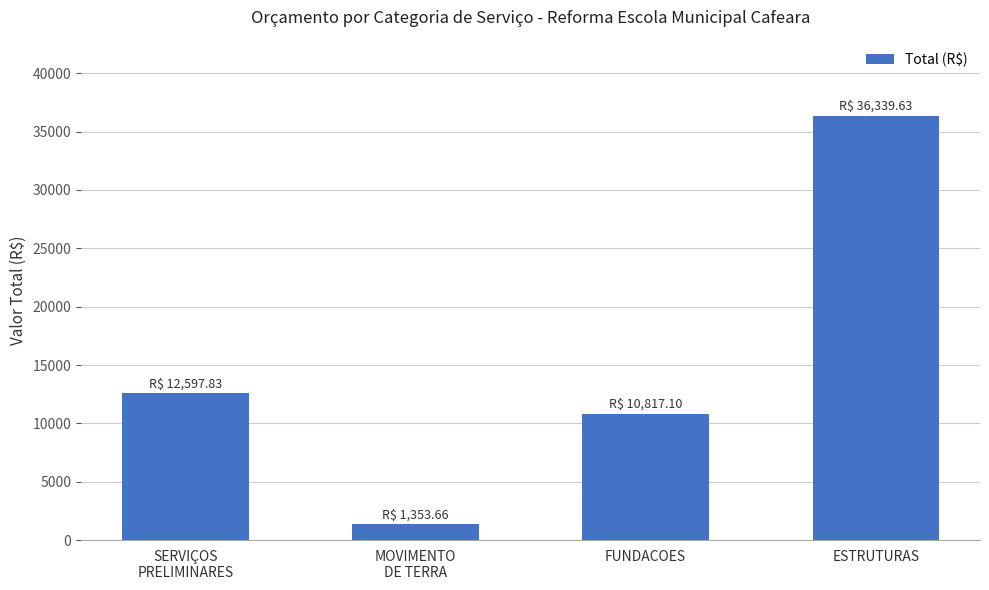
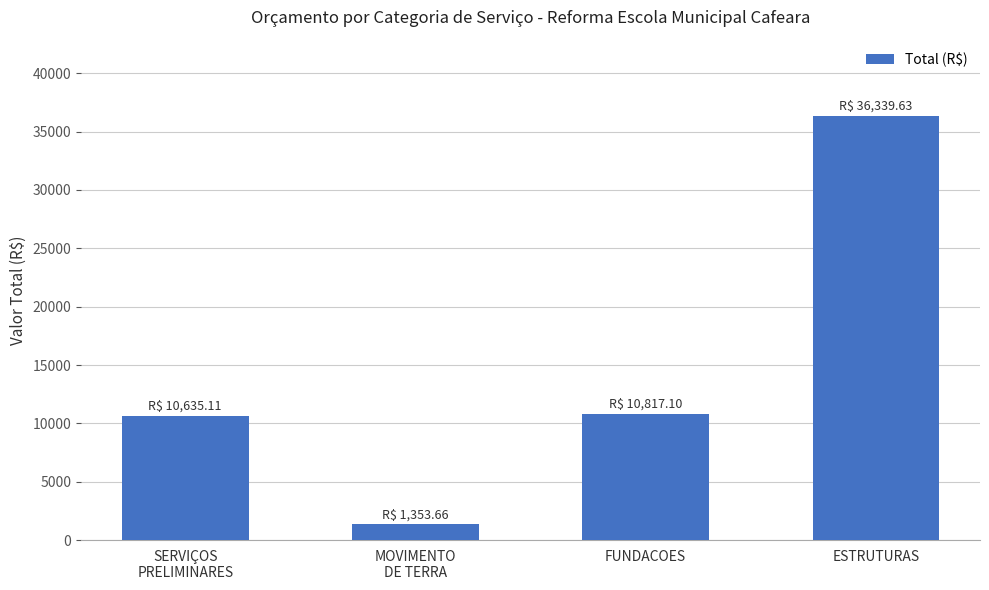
  {
-   "SERVIÇOS PRELIMINARES": "12,597.83",
+   "SERVIÇOS PRELIMINARES": "10,635.11",
    "MOVIMENTO DE TERRA": "1,353.66",
    "FUNDACOES": "10,817.10",
    "ESTRUTURAS": "36,339.63"
  }
